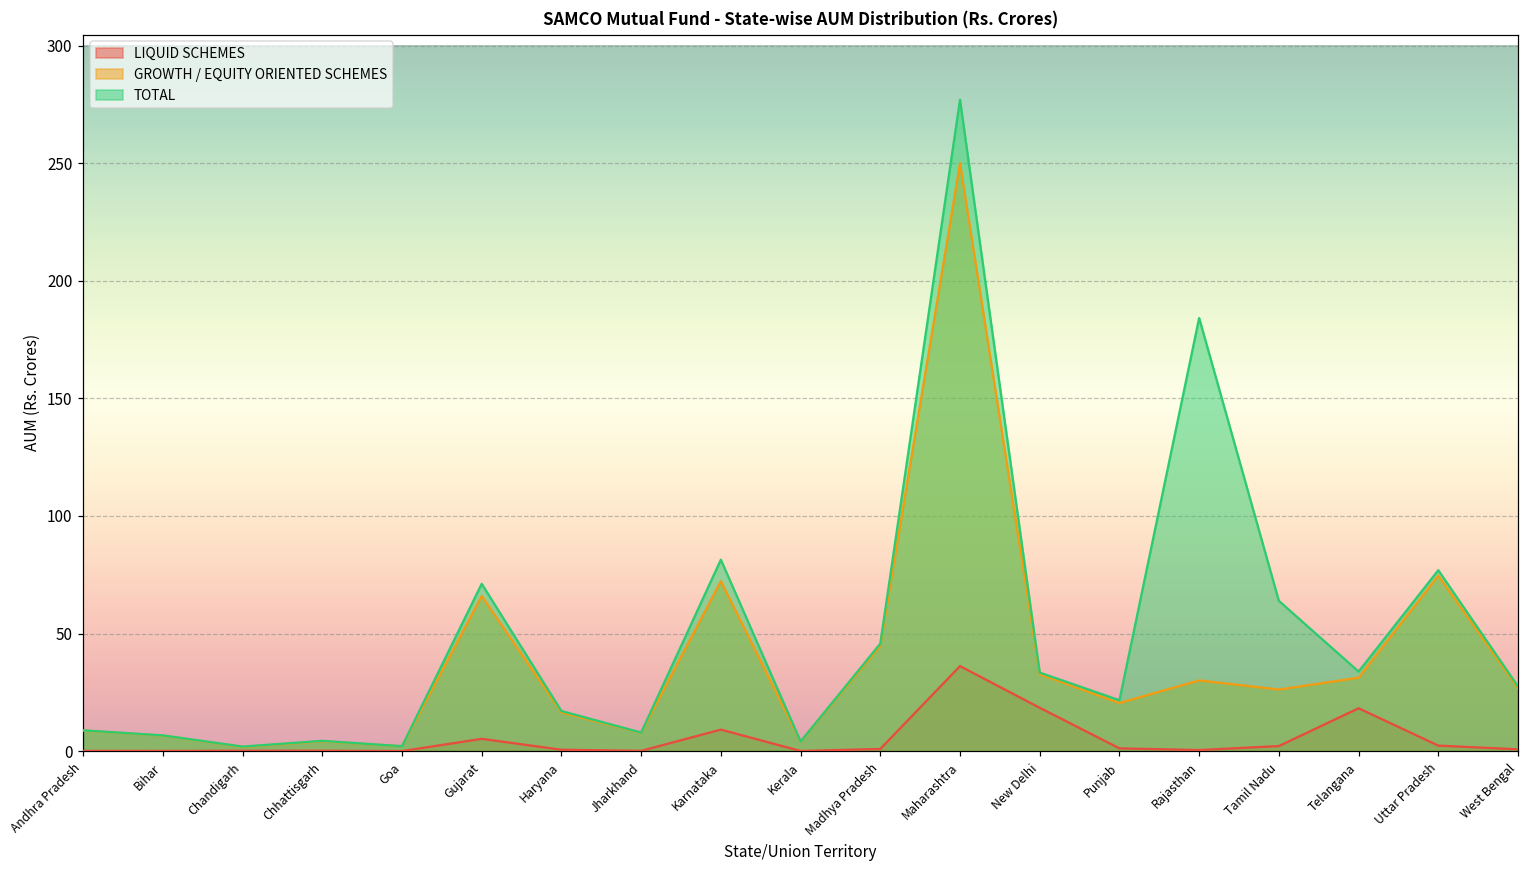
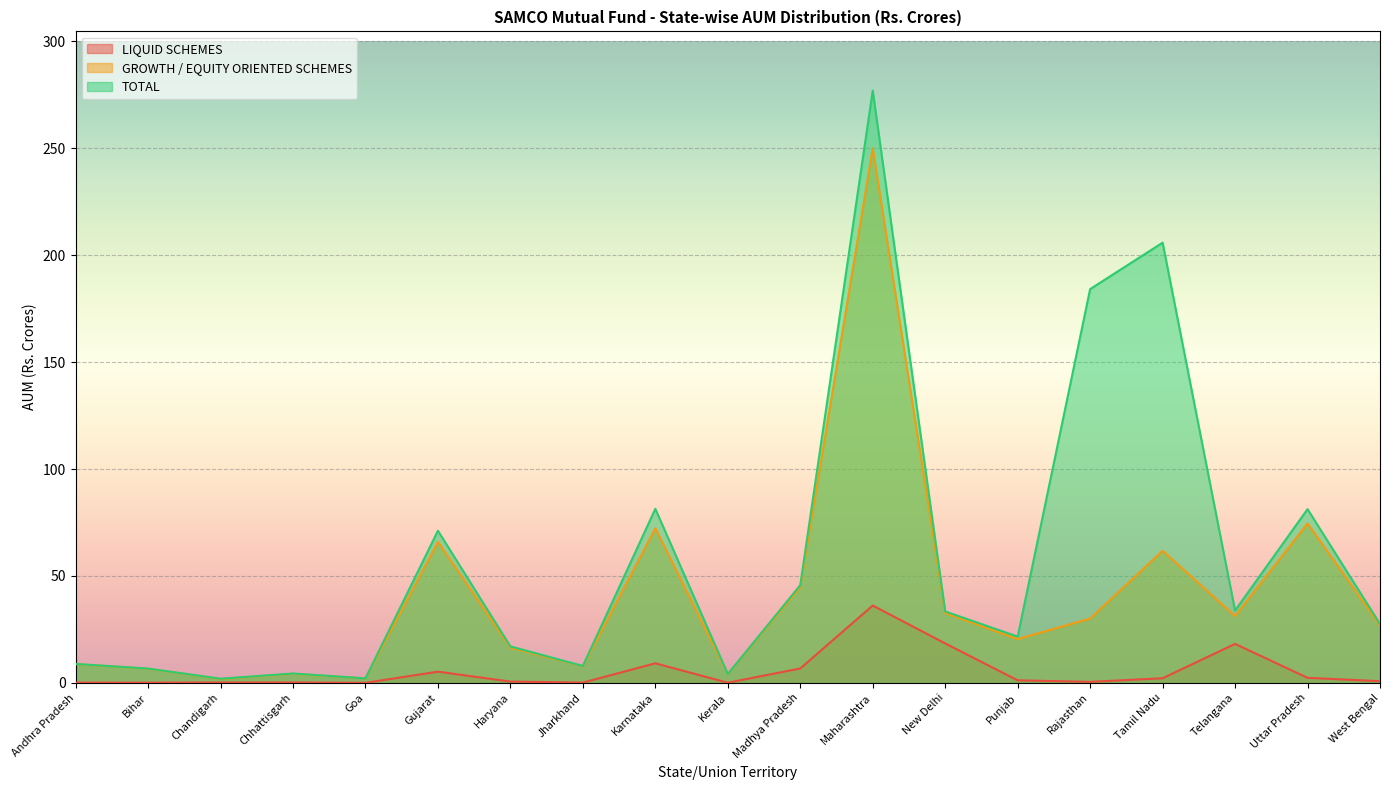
  {
    "LIQUID SCHEMES": {
      "Andhra Pradesh": 0,
      "Bihar": 0,
      "Chandigarh": 0,
      "Chhattisgarh": 0,
      "Goa": 0,
      "Gujarat": 5,
      "Haryana": 1,
      "Jharkhand": 0,
      "Karnataka": 9,
      "Kerala": 0,
-     "Madhya Pradesh": 1,
+     "Madhya Pradesh": 7,
      "Maharashtra": 36,
      "New Delhi": 18,
      "Punjab": 1,
      "Rajasthan": 0,
      "Tamil Nadu": 2,
      "Telangana": 18,
      "Uttar Pradesh": 2,
      "West Bengal": 1
    },
    "GROWTH / EQUITY ORIENTED SCHEMES": {
      "Gujarat": 66,
      "Karnataka": 72,
      "Maharashtra": 250,
      "Rajasthan": 30,
-     "Tamil Nadu": 26,
+     "Tamil Nadu": 62,
      "Telangana": 31,
      "Uttar Pradesh": 75
    },
    "TOTAL": {
      "Gujarat": 71,
      "Karnataka": 81,
      "Maharashtra": 277,
      "Rajasthan": 184,
-     "Tamil Nadu": 64,
+     "Tamil Nadu": 206,
      "Telangana": 34,
-     "Uttar Pradesh": 77
+     "Uttar Pradesh": 81
    }
  }
